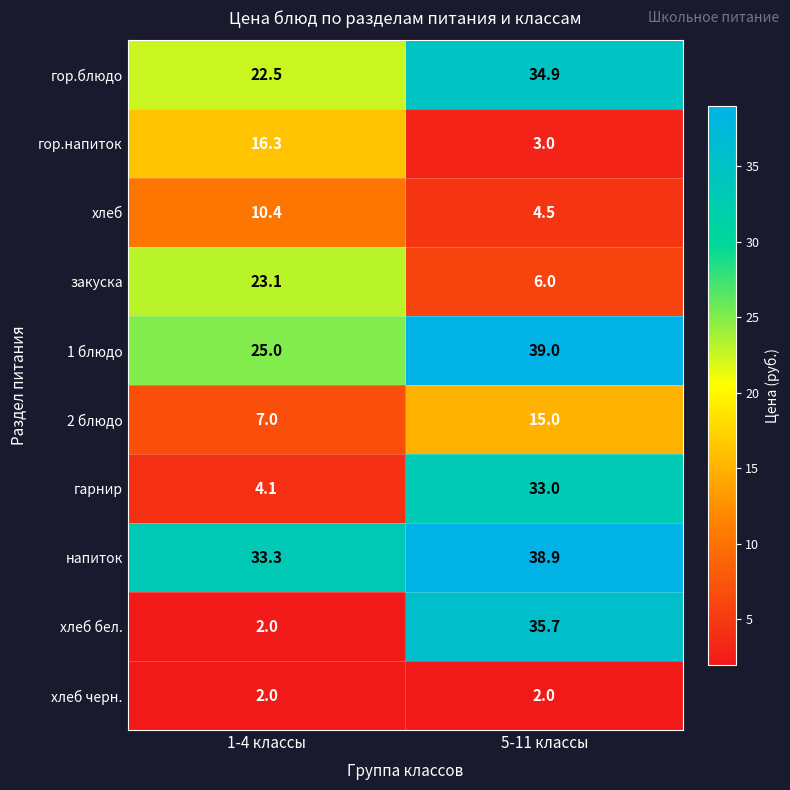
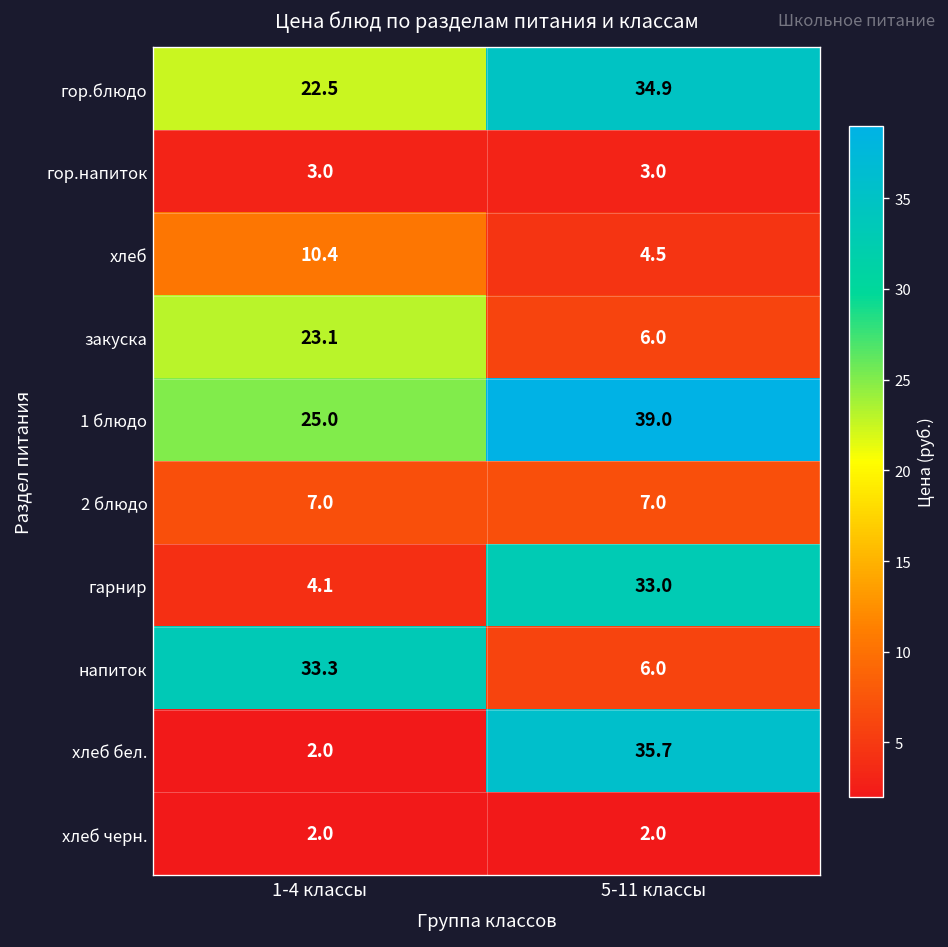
  {
    "гор.блюдо": {
      "1-4 классы": 22.5,
      "5-11 классы": 34.9
    },
    "гор.напиток": {
-     "1-4 классы": 16.3,
+     "1-4 классы": 3.0,
      "5-11 классы": 3.0
    },
    "хлеб": {
      "1-4 классы": 10.4,
      "5-11 классы": 4.5
    },
    "закуска": {
      "1-4 классы": 23.1,
      "5-11 классы": 6.0
    },
    "1 блюдо": {
      "1-4 классы": 25.0,
      "5-11 классы": 39.0
    },
    "2 блюдо": {
      "1-4 классы": 7.0,
-     "5-11 классы": 15.0
+     "5-11 классы": 7.0
    },
    "гарнир": {
      "1-4 классы": 4.1,
      "5-11 классы": 33.0
    },
    "напиток": {
      "1-4 классы": 33.3,
-     "5-11 классы": 38.9
+     "5-11 классы": 6.0
    },
    "хлеб бел.": {
      "1-4 классы": 2.0,
      "5-11 классы": 35.7
    },
    "хлеб черн.": {
      "1-4 классы": 2.0,
      "5-11 классы": 2.0
    }
  }
